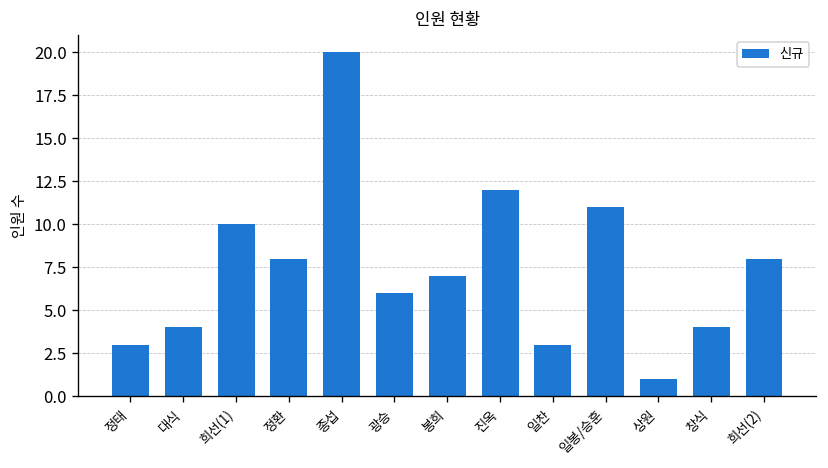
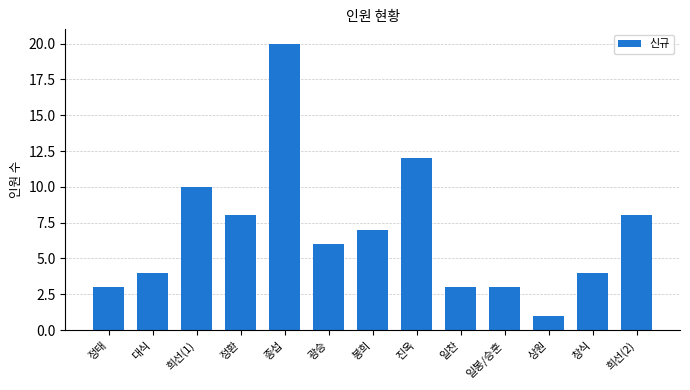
  {
    "정태": 3,
    "대식": 4,
    "희선(1)": 10,
    "정환": 8,
    "종섭": 20,
    "광승": 6,
    "봉희": 7,
    "진옥": 12,
    "일찬": 3,
-   "일봉/승훈": 11,
+   "일봉/승훈": 3,
    "상원": 1,
    "창식": 4,
    "희선(2)": 8
  }
